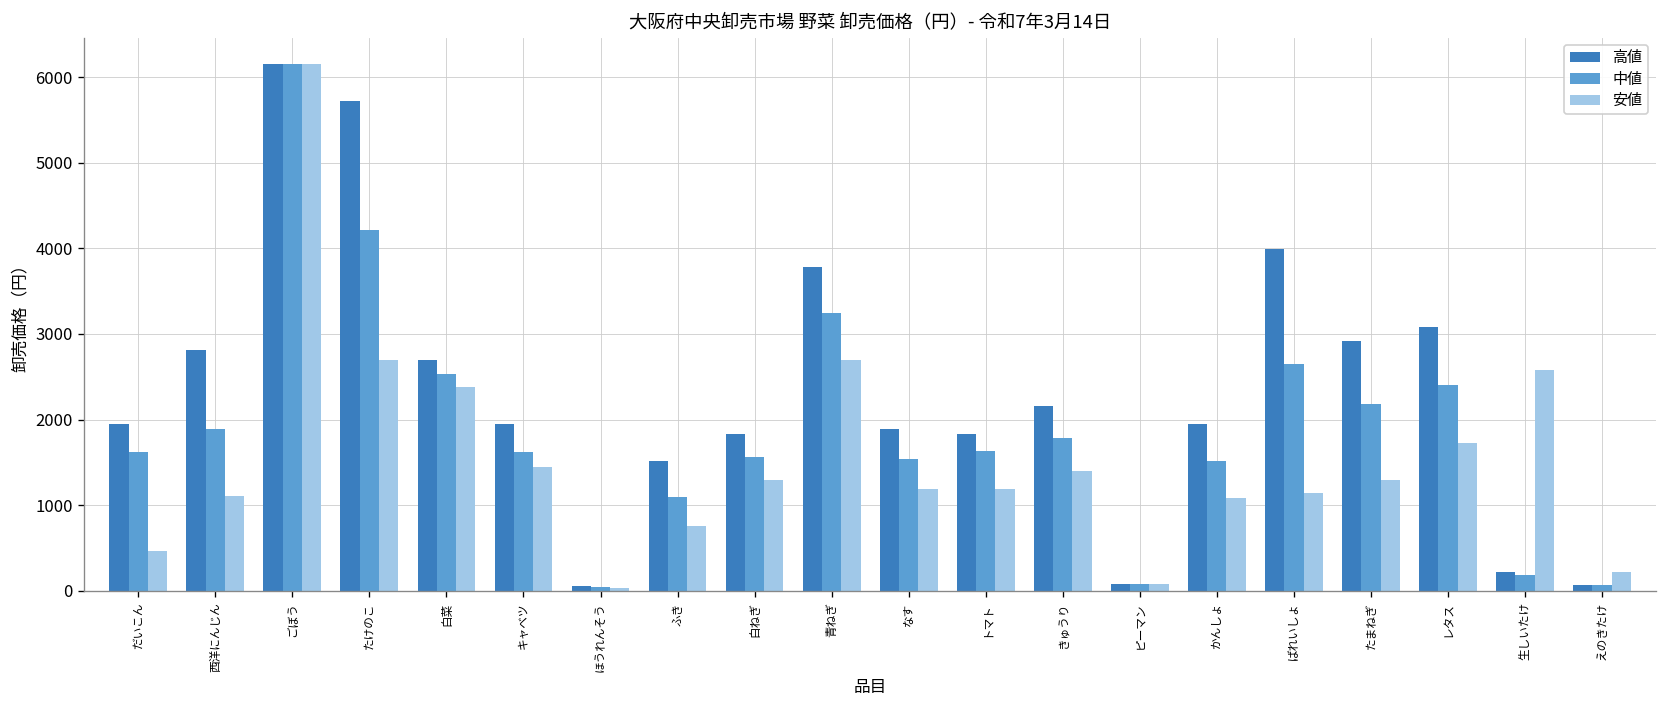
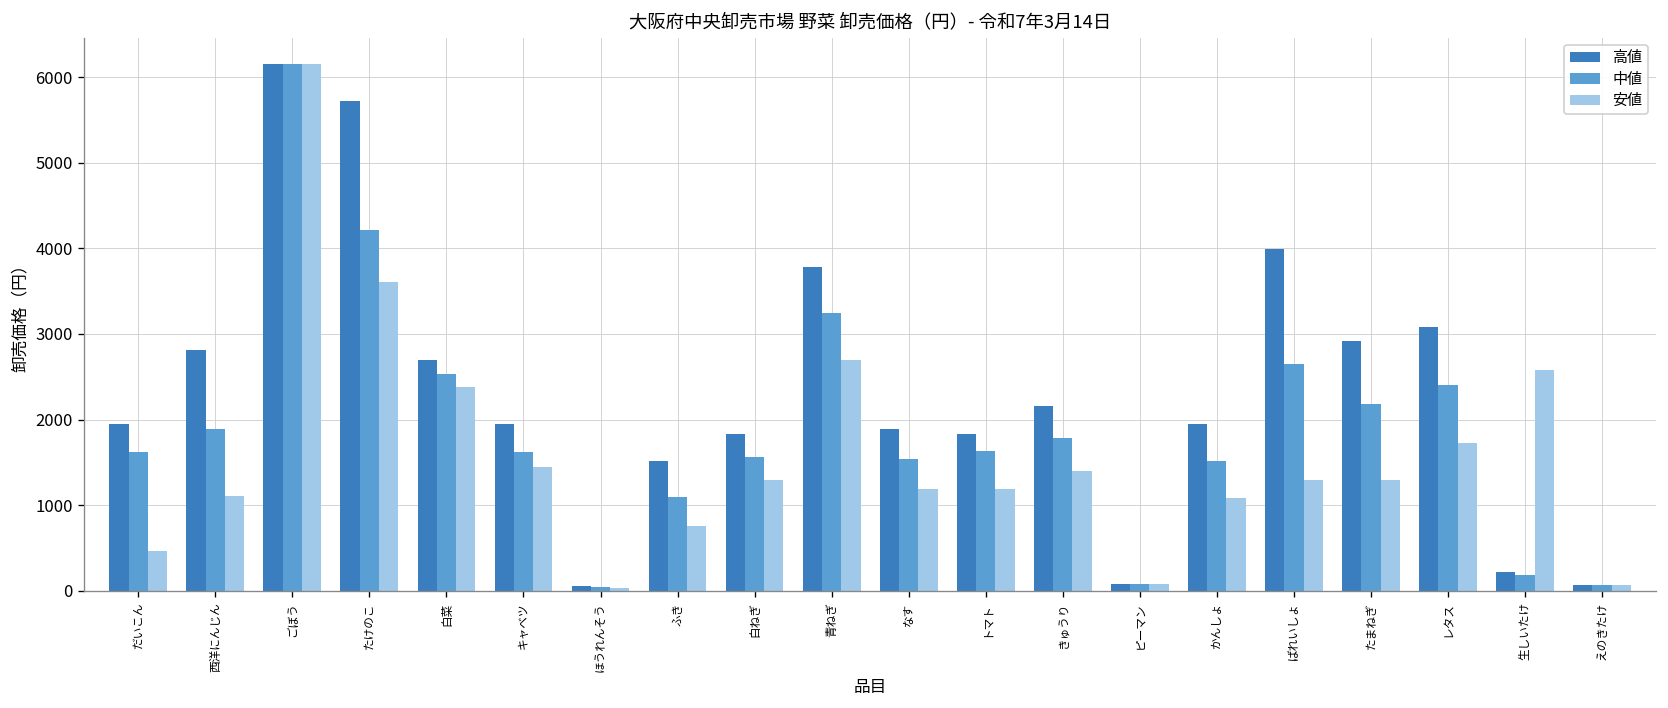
  {
    "安値": {
      "だいこん": 500,
      "西洋にんじん": 1100,
      "ごぼう": 6200,
-     "たけのこ": 2700,
+     "たけのこ": 3600,
      "白菜": 2400,
      "キャベツ": 1400,
      "ふき": 800,
      "白ねぎ": 1300,
      "青ねぎ": 2700,
      "なす": 1200,
      "トマト": 1200,
      "きゅうり": 1400,
      "ピーマン": 100,
      "かんしょ": 1100,
-     "ばれいしょ": 1100,
+     "ばれいしょ": 1300,
      "たまねぎ": 1300,
      "レタス": 1700,
      "生しいたけ": 2600,
-     "えのきたけ": 200
+     "えのきたけ": 100
    }
  }
